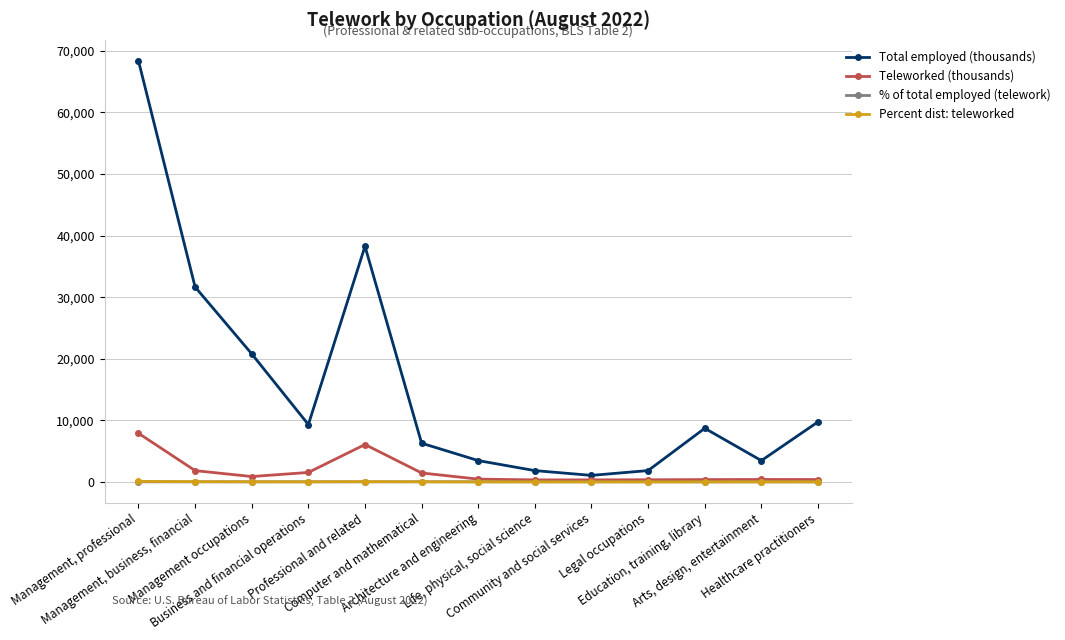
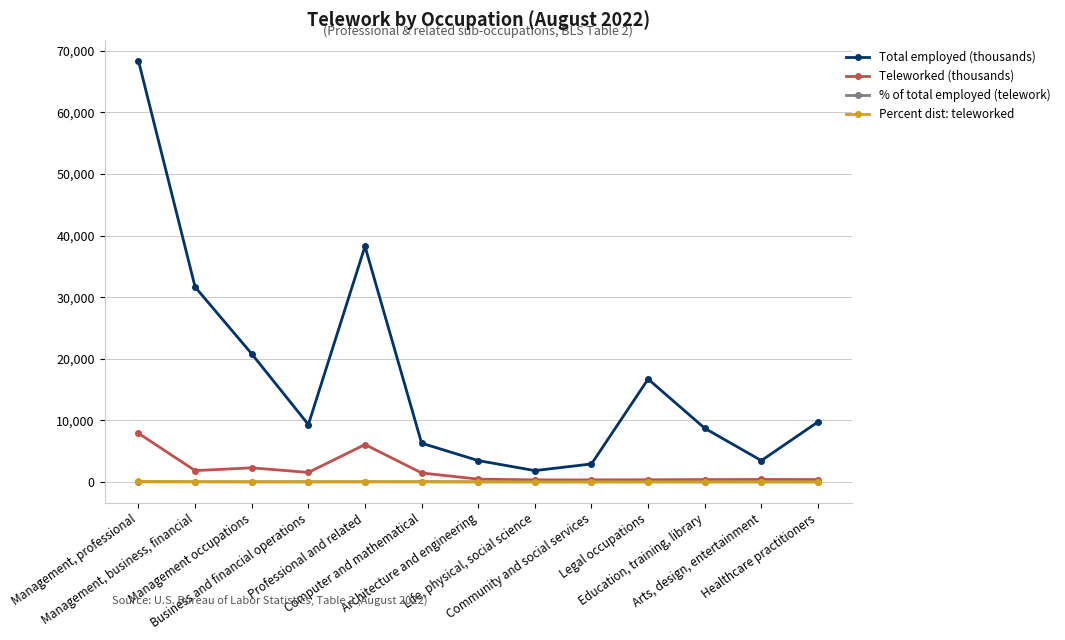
  {
    "Total employed (thousands)": {
      "Management, professional": "68,000",
      "Management, business, financial": "32,000",
      "Management occupations": "21,000",
      "Business and financial operations": "9,000",
      "Professional and related": "38,000",
      "Computer and mathematical": "6,000",
      "Architecture and engineering": "3,000",
      "Life, physical, social science": "2,000",
-     "Community and social services": "1,000",
-     "Legal occupations": "2,000",
+     "Community and social services": "3,000",
+     "Legal occupations": "17,000",
      "Education, training, library": "9,000",
      "Arts, design, entertainment": "3,000",
      "Healthcare practitioners": "10,000"
    },
    "Teleworked (thousands)": {
      "Management, professional": "8,000",
      "Management, business, financial": "2,000",
-     "Management occupations": "1,000",
+     "Management occupations": "2,000",
      "Business and financial operations": "2,000",
      "Professional and related": "6,000",
      "Computer and mathematical": "1,000",
      "Architecture and engineering": "0"
    }
  }
